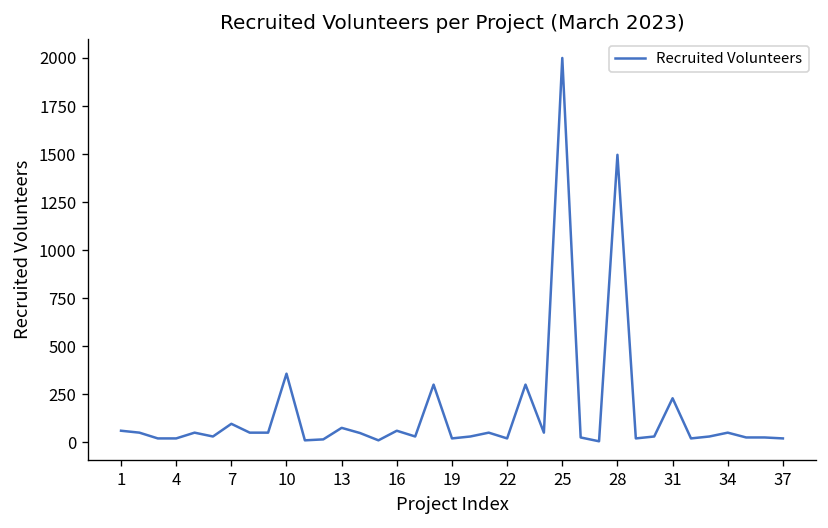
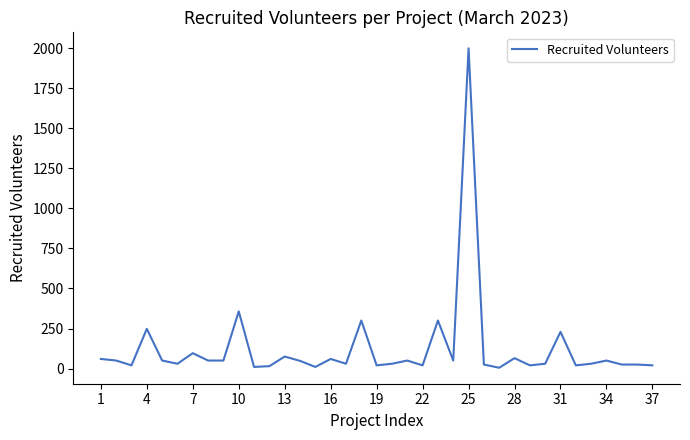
  {
    "1": 60,
-   "4": 20,
+   "4": 250,
    "7": 100,
    "10": 360,
    "13": 80,
    "16": 60,
    "19": 20,
    "22": 20,
    "25": 2000,
-   "28": 1500,
+   "28": 70,
    "31": 230,
    "34": 50,
    "37": 20
  }
